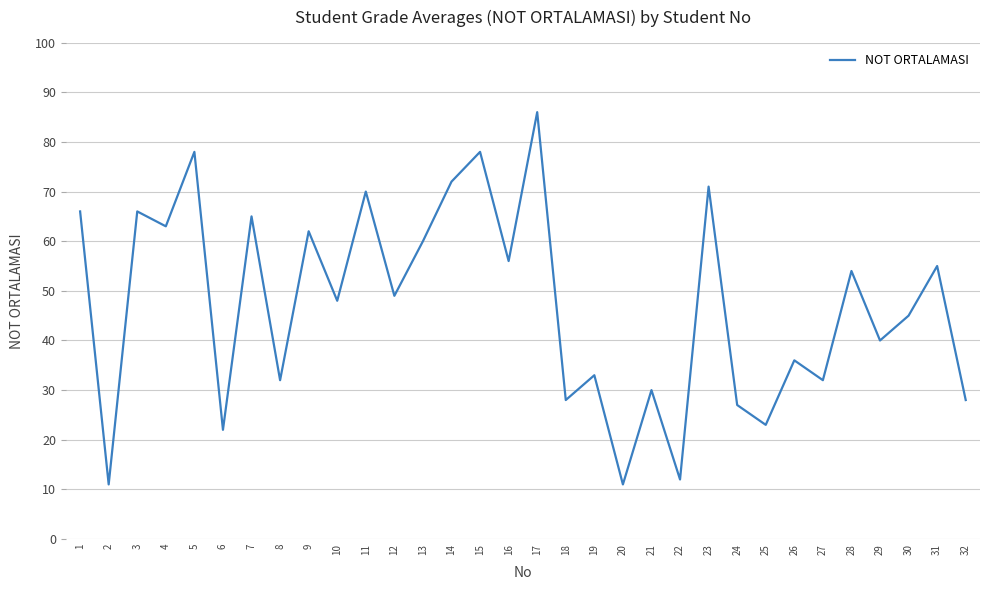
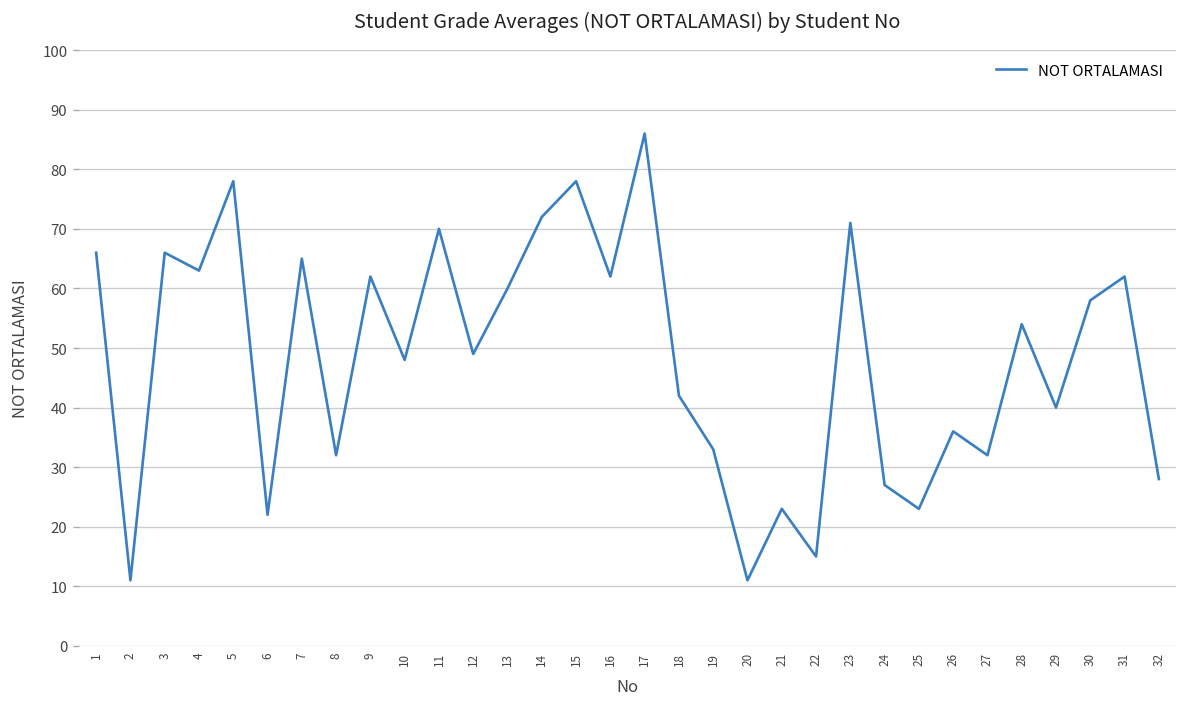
  {
    "1": 66,
    "2": 11,
    "3": 66,
    "4": 63,
    "5": 78,
    "6": 22,
    "7": 65,
    "8": 32,
    "9": 62,
    "10": 48,
    "11": 70,
    "12": 49,
    "13": 60,
    "14": 72,
    "15": 78,
-   "16": 56,
+   "16": 62,
    "17": 86,
-   "18": 28,
+   "18": 42,
    "19": 33,
    "20": 11,
-   "21": 30,
-   "22": 12,
+   "21": 23,
+   "22": 15,
    "23": 71,
    "24": 27,
    "25": 23,
    "26": 36,
    "27": 32,
    "28": 54,
    "29": 40,
-   "30": 45,
-   "31": 55,
+   "30": 58,
+   "31": 62,
    "32": 28
  }
